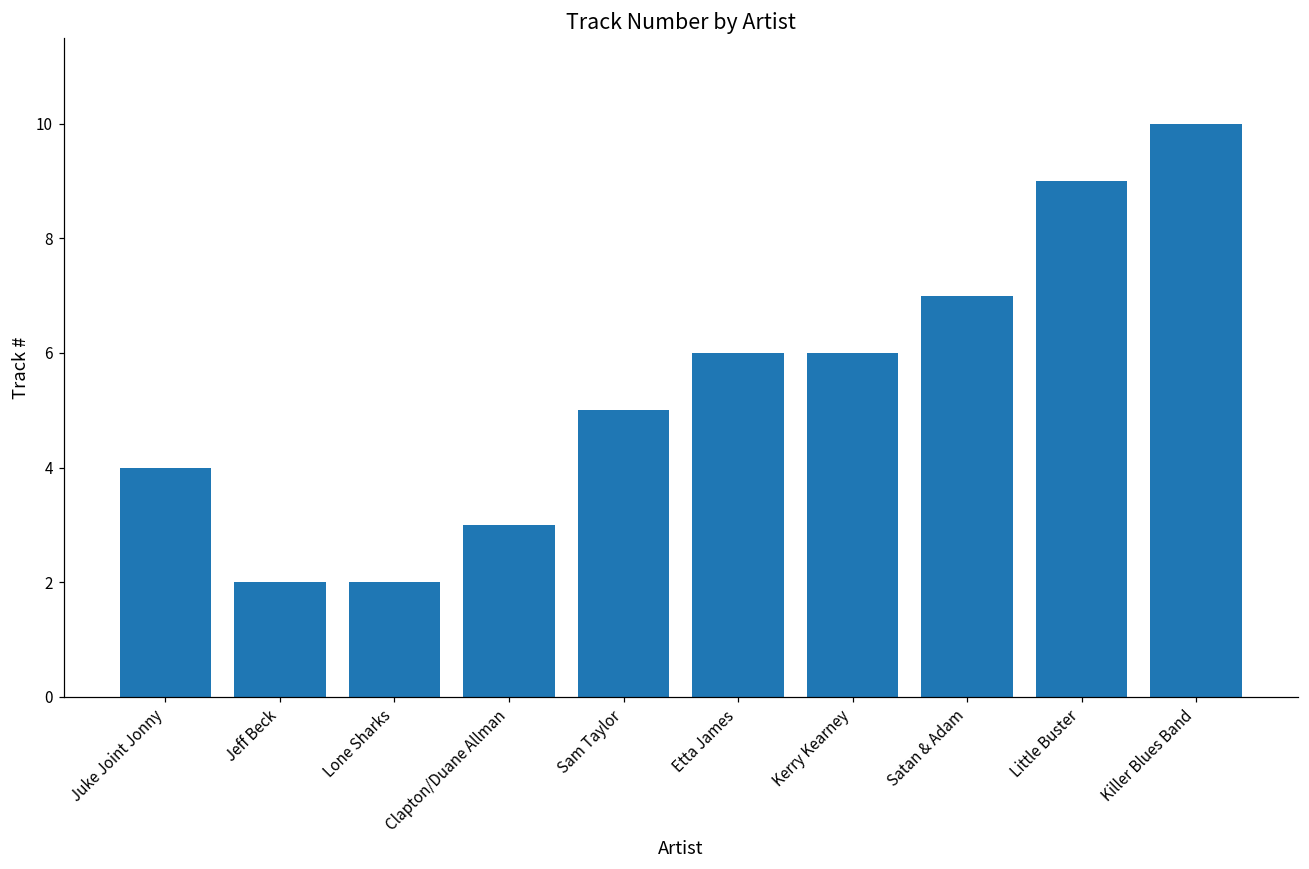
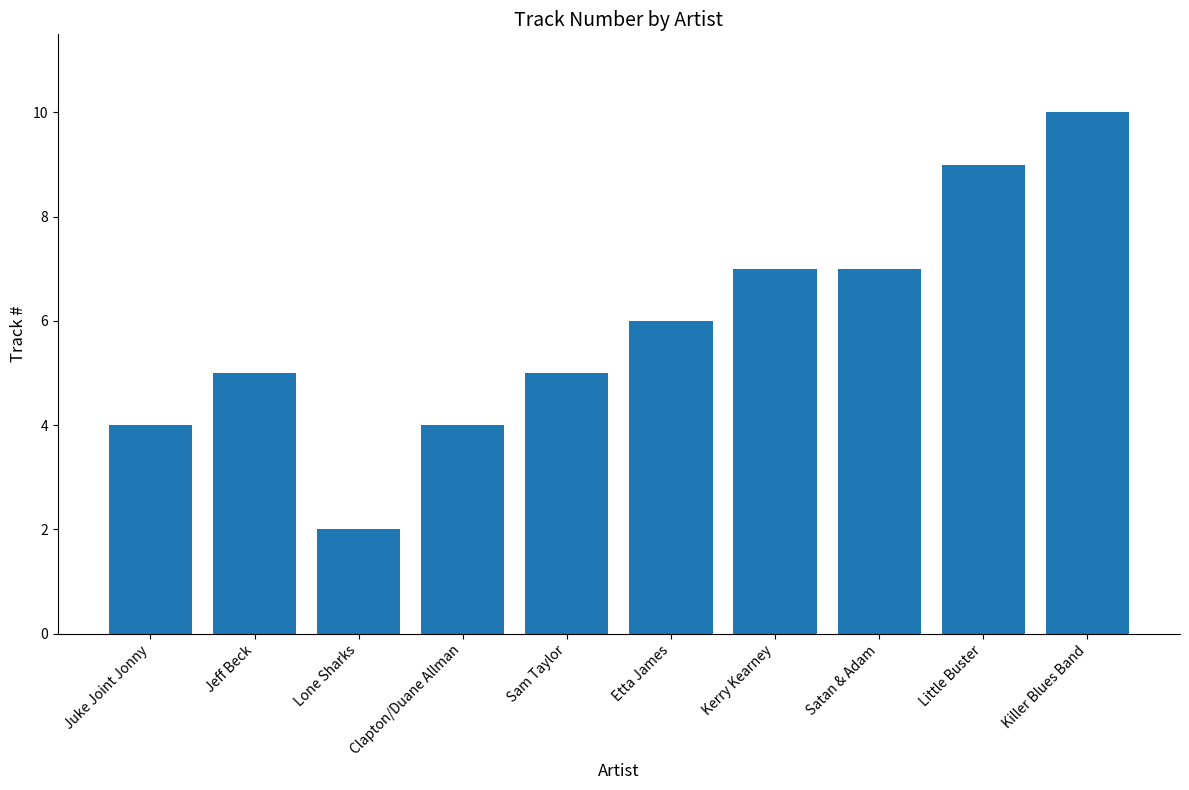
  {
    "Juke Joint Jonny": 4,
-   "Jeff Beck": 2,
+   "Jeff Beck": 5,
    "Lone Sharks": 2,
-   "Clapton/Duane Allman": 3,
+   "Clapton/Duane Allman": 4,
    "Sam Taylor": 5,
    "Etta James": 6,
-   "Kerry Kearney": 6,
+   "Kerry Kearney": 7,
    "Satan & Adam": 7,
    "Little Buster": 9,
    "Killer Blues Band": 10
  }
